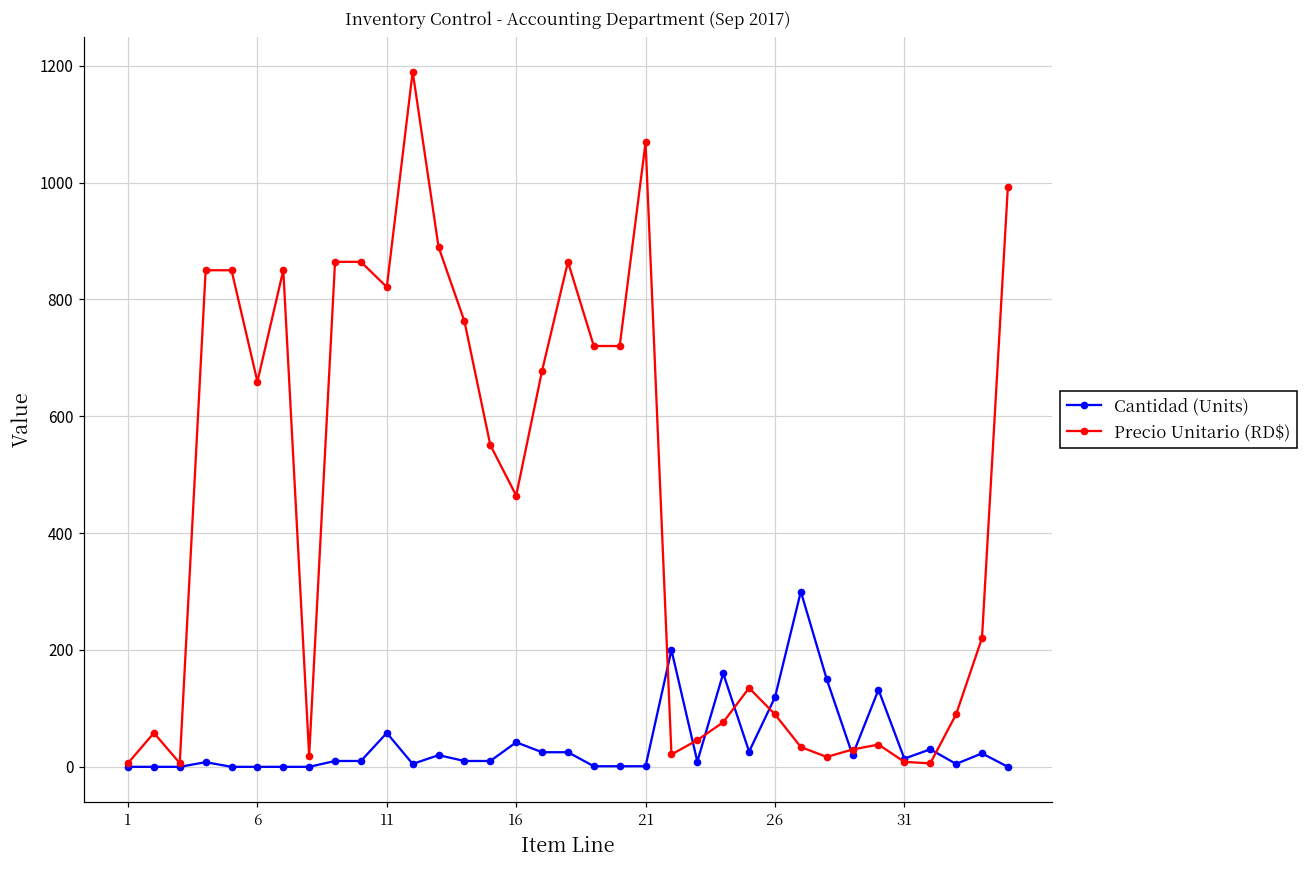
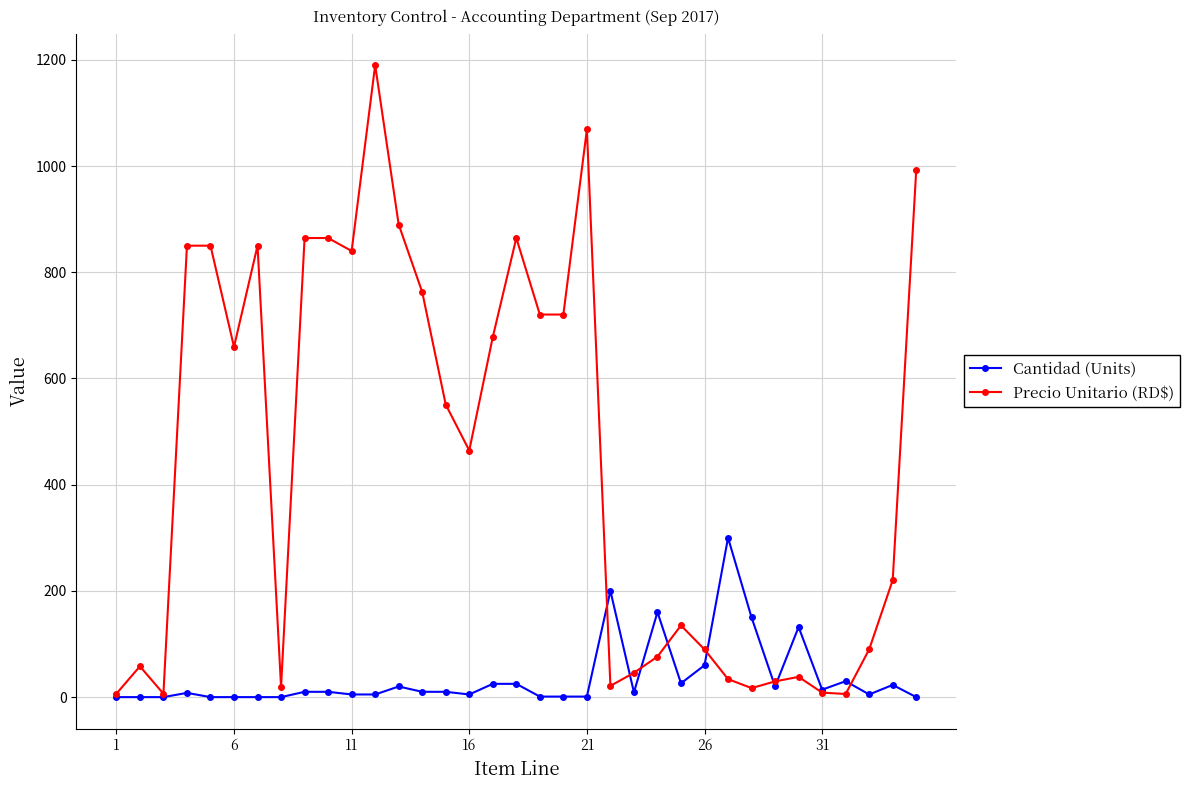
  {
    "Cantidad (Units)": {
      "1": 0,
      "6": 0,
-     "11": 60,
-     "16": 40,
+     "11": 10,
+     "16": 10,
      "21": 0,
-     "26": 120,
+     "26": 60,
      "31": 10
    },
    "Precio Unitario (RD$)": {
      "1": 10,
      "6": 660,
-     "11": 820,
+     "11": 840,
      "16": 460,
      "21": 1070,
      "26": 90,
      "31": 10
    }
  }
